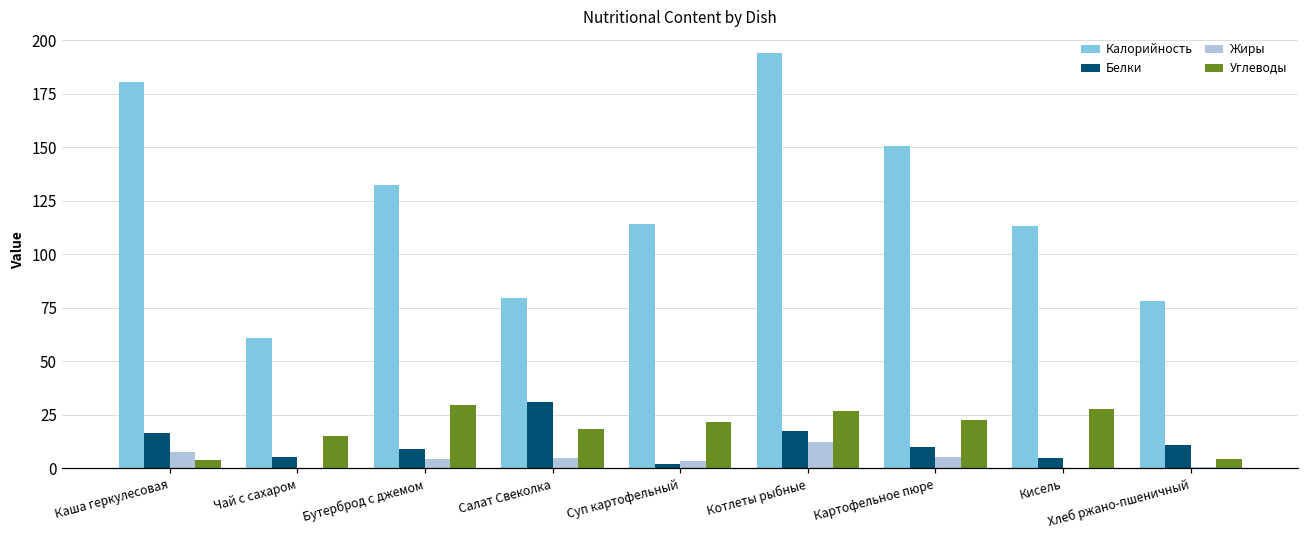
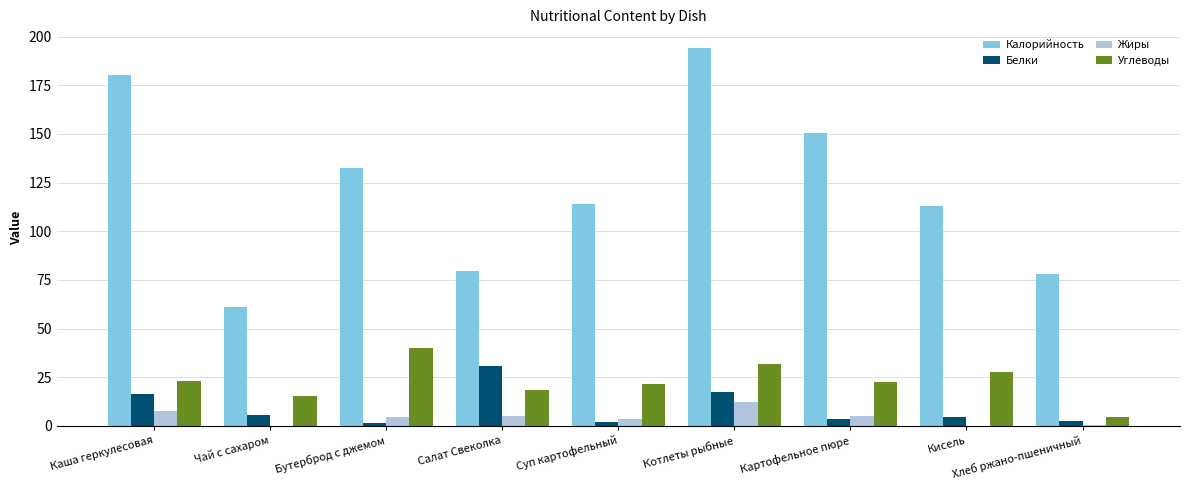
  {
    "Белки": {
      "Каша геркулесовая": 16,
      "Чай с сахаром": 6,
-     "Бутерброд с джемом": 9,
+     "Бутерброд с джемом": 1,
      "Салат Свеколка": 31,
      "Суп картофельный": 2,
      "Котлеты рыбные": 18,
-     "Картофельное пюре": 10,
+     "Картофельное пюре": 3,
      "Кисель": 5,
-     "Хлеб ржано-пшеничный": 11
+     "Хлеб ржано-пшеничный": 3
    },
    "Углеводы": {
-     "Каша геркулесовая": 4,
+     "Каша геркулесовая": 23,
      "Чай с сахаром": 15,
-     "Бутерброд с джемом": 30,
+     "Бутерброд с джемом": 40,
      "Салат Свеколка": 18,
      "Суп картофельный": 22,
-     "Котлеты рыбные": 27,
+     "Котлеты рыбные": 32,
      "Картофельное пюре": 22,
      "Кисель": 28,
      "Хлеб ржано-пшеничный": 4
    }
  }
